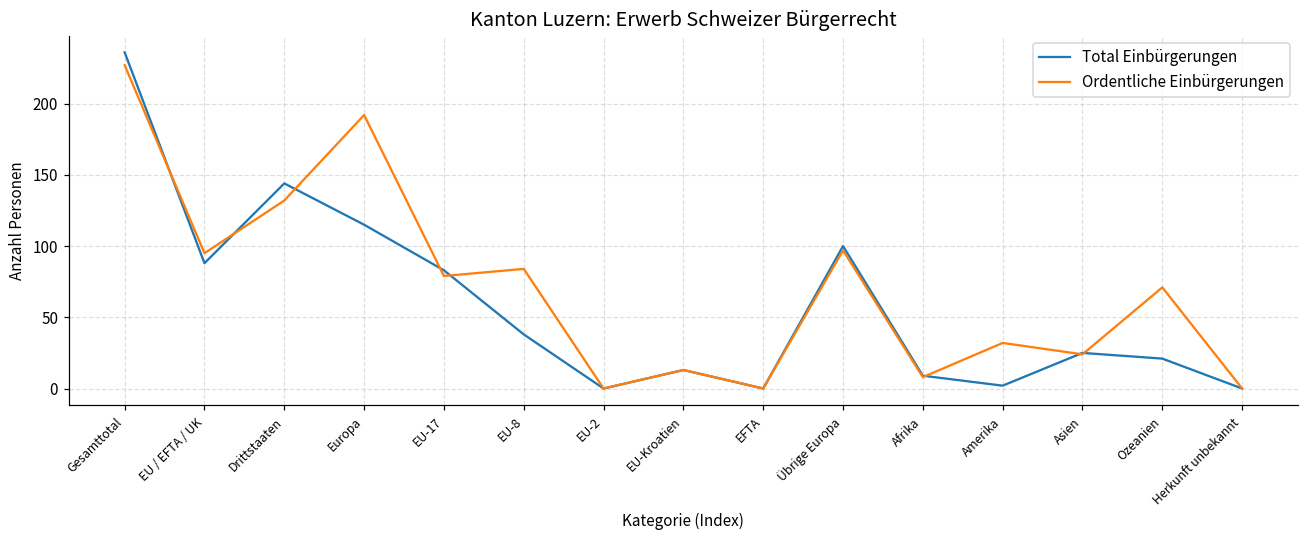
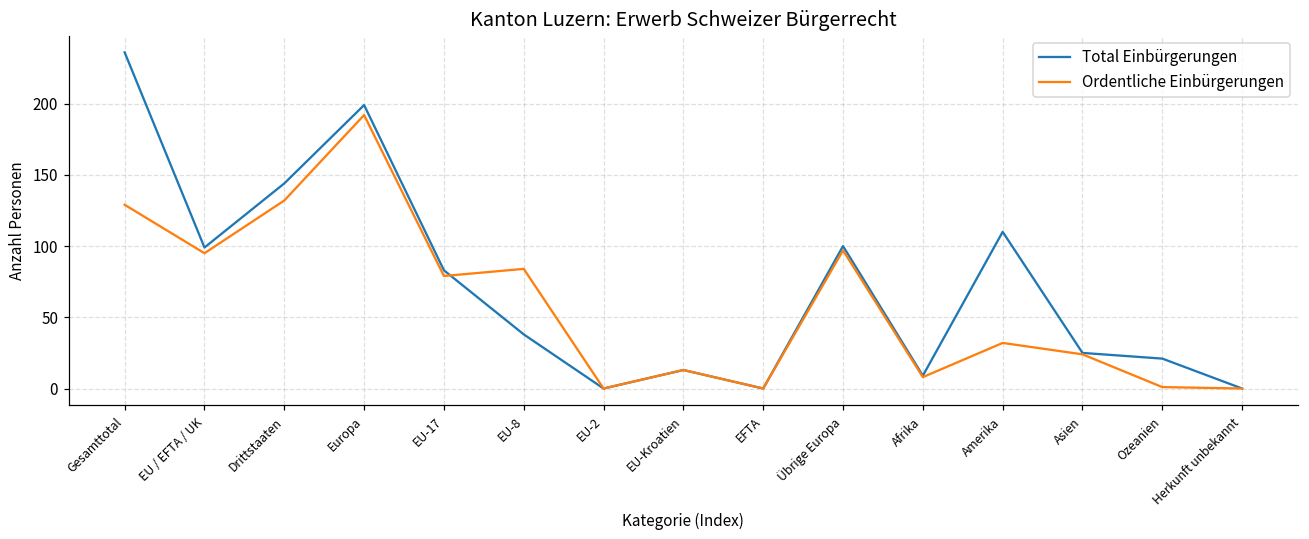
  {
    "Total Einbürgerungen": {
      "Gesamttotal": 236,
-     "EU / EFTA / UK": 88,
+     "EU / EFTA / UK": 99,
      "Drittstaaten": 144,
-     "Europa": 115,
+     "Europa": 199,
      "EU-17": 83,
      "EU-8": 38,
      "Übrige Europa": 100,
-     "Amerika": 2,
+     "Amerika": 110,
      "Ozeanien": 21
    },
    "Ordentliche Einbürgerungen": {
-     "Gesamttotal": 227,
+     "Gesamttotal": 129,
      "EU / EFTA / UK": 95,
      "Drittstaaten": 132,
      "Europa": 192,
      "EU-17": 79,
      "EU-8": 84,
      "Übrige Europa": 97,
      "Amerika": 32,
-     "Ozeanien": 71
+     "Ozeanien": 1
    }
  }
